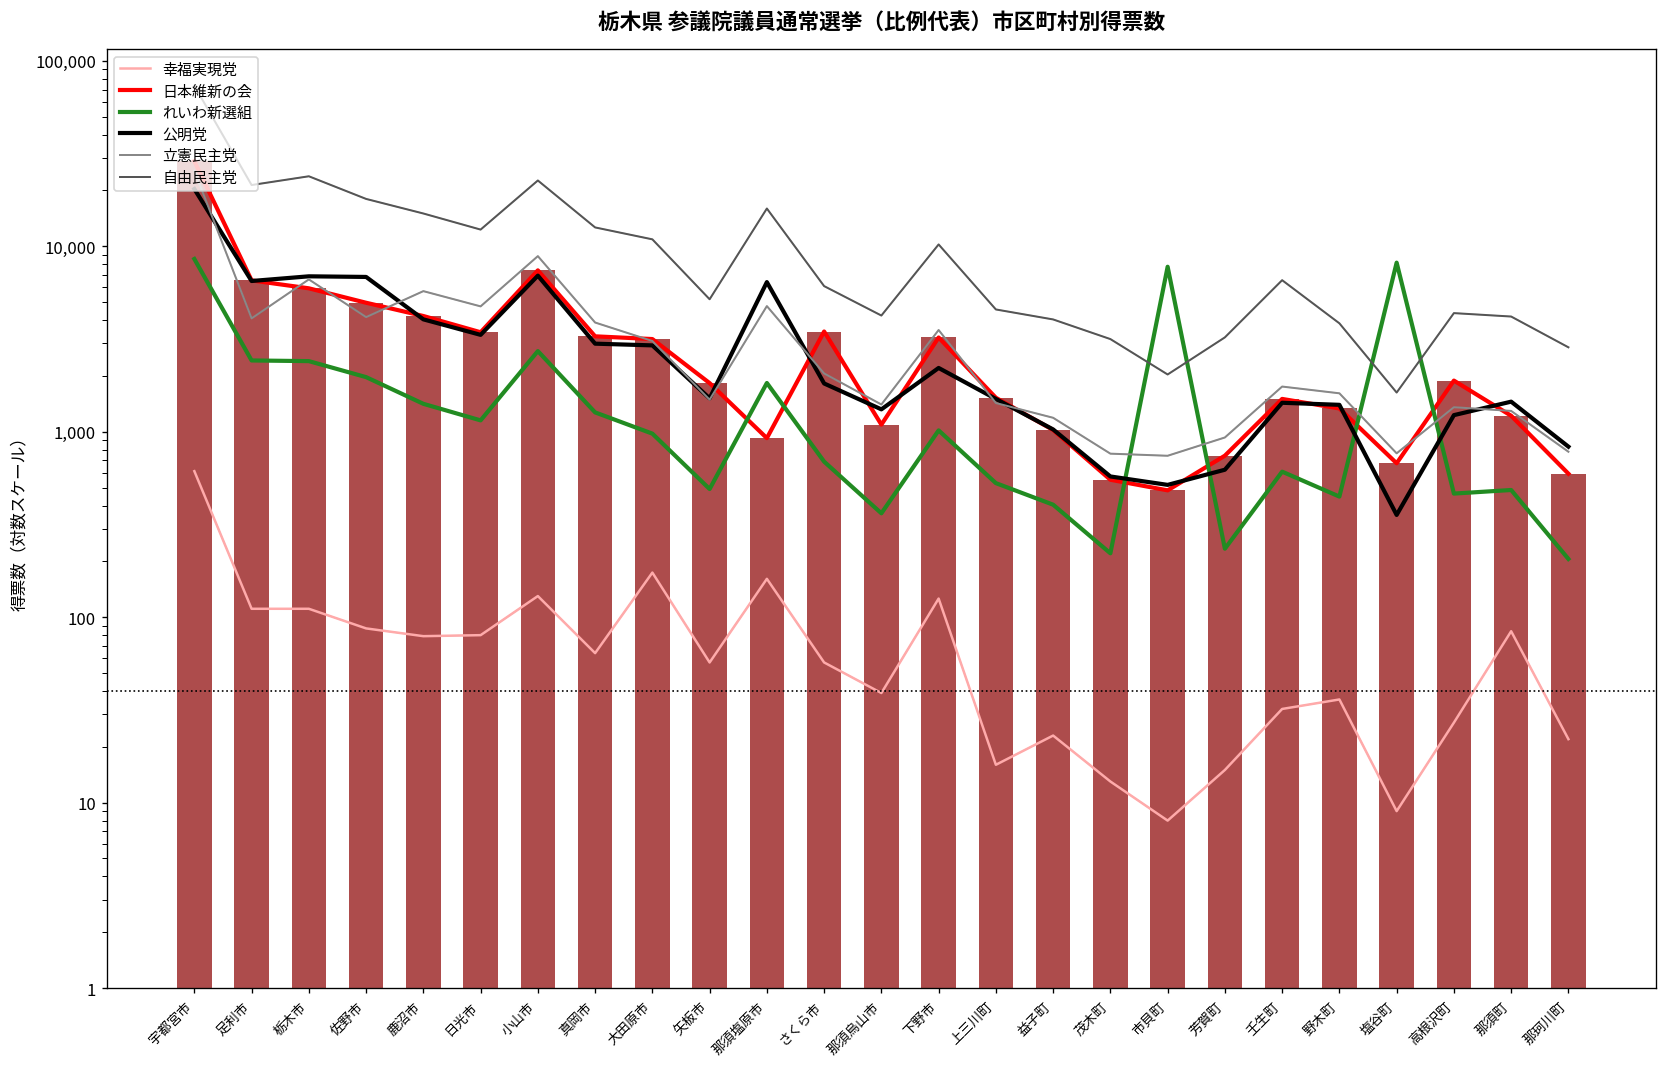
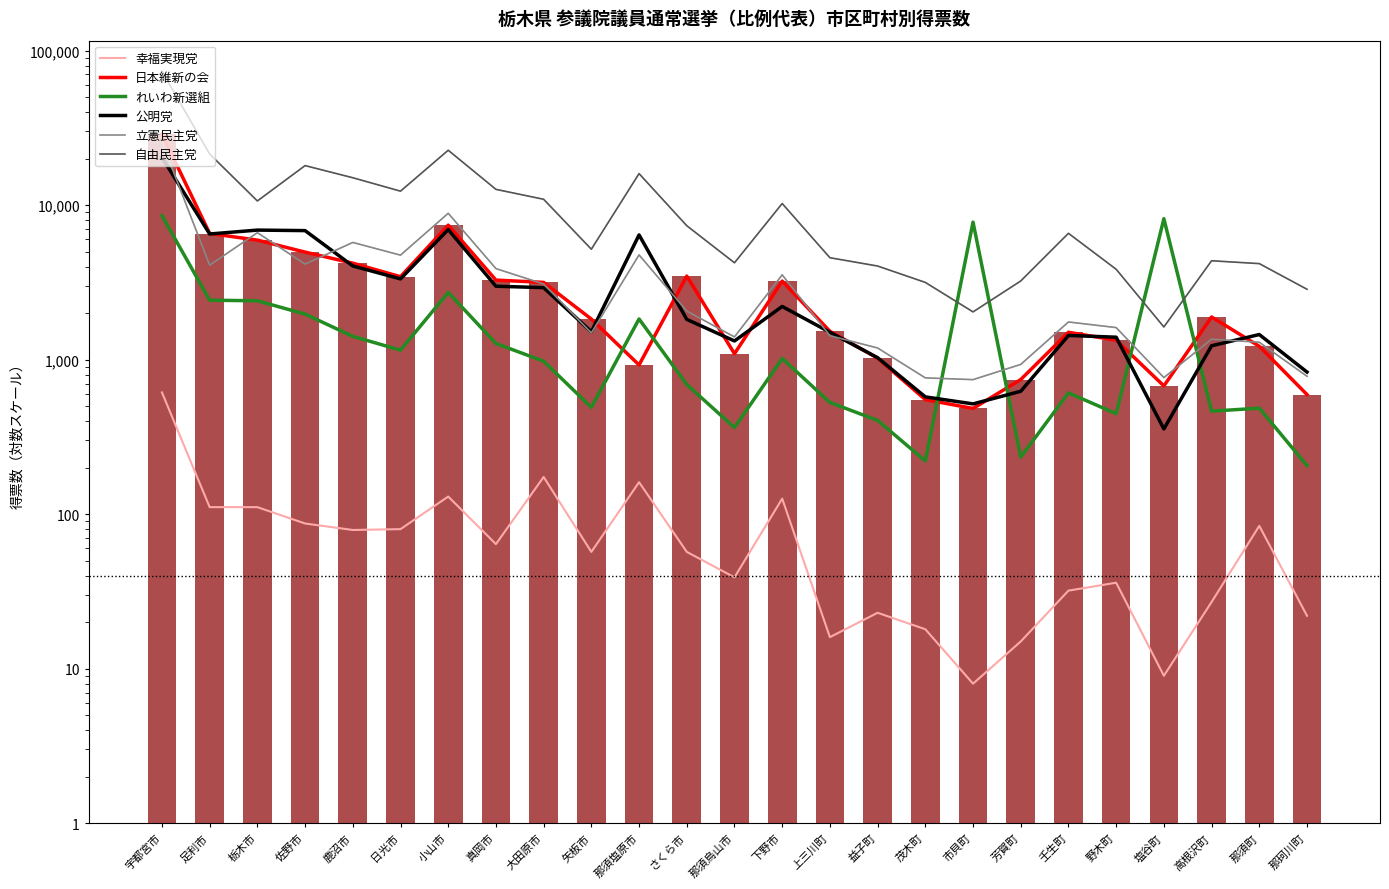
  {
    "幸福実現党": {
      "宇都宮市": "610",
      "足利市": "110",
      "栃木市": "110",
      "佐野市": "90",
      "鹿沼市": "80",
      "日光市": "80",
      "小山市": "130",
      "真岡市": "64",
      "大田原市": "170",
      "矢板市": "57",
      "那須塩原市": "160",
      "さくら市": "57",
      "那須烏山市": "39",
      "下野市": "130",
      "上三川町": "16",
      "益子町": "23",
-     "茂木町": "13",
+     "茂木町": "18",
      "市貝町": "8",
      "芳賀町": "15",
      "壬生町": "32",
      "野木町": "36",
      "塩谷町": "9",
      "高根沢町": "27",
      "那須町": "80",
      "那珂川町": "22"
    },
    "日本維新の会": {
      "足利市": "6,500",
      "栃木市": "5,900",
      "佐野市": "5,000",
      "鹿沼市": "4,200",
      "日光市": "3,400",
      "小山市": "7,000",
      "真岡市": "3,300",
      "大田原市": "3,200",
      "矢板市": "1,800",
      "那須塩原市": "900",
      "さくら市": "3,500",
      "那須烏山市": "1,100",
      "下野市": "3,200",
      "上三川町": "1,500",
      "益子町": "1,000",
      "茂木町": "550",
      "市貝町": "480",
      "芳賀町": "700",
      "壬生町": "1,500",
      "野木町": "1,300",
      "塩谷町": "700",
      "高根沢町": "1,900",
      "那須町": "1,200",
      "那珂川町": "590"
    },
    "れいわ新選組": {
      "宇都宮市": "9,000",
      "足利市": "2,400",
      "栃木市": "2,400",
      "佐野市": "2,000",
      "鹿沼市": "1,400",
      "日光市": "1,200",
      "小山市": "2,700",
      "真岡市": "1,300",
      "大田原市": "1,000",
      "矢板市": "490",
      "那須塩原市": "1,800",
      "さくら市": "700",
      "那須烏山市": "360",
      "下野市": "1,000",
      "上三川町": "530",
      "益子町": "400",
      "茂木町": "220",
      "市貝町": "8,000",
      "芳賀町": "230",
      "壬生町": "610",
      "野木町": "450",
      "塩谷町": "8,000",
      "高根沢町": "460",
      "那須町": "490",
      "那珂川町": "210"
    },
    "公明党": {
      "栃木市": "7,000",
      "佐野市": "7,000",
      "鹿沼市": "4,000",
      "小山市": "7,000",
      "真岡市": "3,000",
      "大田原市": "2,900",
      "那須塩原市": "6,400",
      "さくら市": "1,800",
      "那須烏山市": "1,300",
      "下野市": "2,200",
      "茂木町": "570",
      "市貝町": "520",
      "芳賀町": "620",
      "壬生町": "1,400",
      "野木町": "1,400",
      "塩谷町": "360",
      "高根沢町": "1,200",
      "那須町": "1,500",
      "那珂川町": "800"
    },
    "立憲民主党": {
      "足利市": "4,100",
      "栃木市": "6,600",
      "佐野市": "4,200",
      "鹿沼市": "5,700",
      "日光市": "4,700",
      "小山市": "9,000",
      "真岡市": "3,900",
      "那須塩原市": "4,800",
      "さくら市": "2,100",
      "那須烏山市": "1,400",
      "下野市": "3,500",
      "上三川町": "1,400",
      "益子町": "1,200",
      "茂木町": "800",
      "市貝町": "700",
      "芳賀町": "900",
      "壬生町": "1,800",
      "野木町": "1,600",
      "塩谷町": "800",
      "高根沢町": "1,400",
      "那須町": "1,300",
      "那珂川町": "800"
    },
    "自由民主党": {
-     "栃木市": "24,000",
+     "栃木市": "11,000",
      "佐野市": "18,000",
      "鹿沼市": "15,000",
      "日光市": "12,000",
      "小山市": "23,000",
      "真岡市": "13,000",
      "大田原市": "11,000",
      "矢板市": "5,200",
      "那須塩原市": "16,000",
-     "さくら市": "6,100",
+     "さくら市": "7,000",
      "那須烏山市": "4,200",
      "下野市": "10,000",
      "上三川町": "4,600",
      "益子町": "4,000",
      "茂木町": "3,200",
      "市貝町": "2,000",
      "芳賀町": "3,200",
      "壬生町": "6,600",
      "野木町": "3,800",
      "塩谷町": "1,600",
      "高根沢町": "4,400",
      "那須町": "4,200",
      "那珂川町": "2,900"
    }
  }
